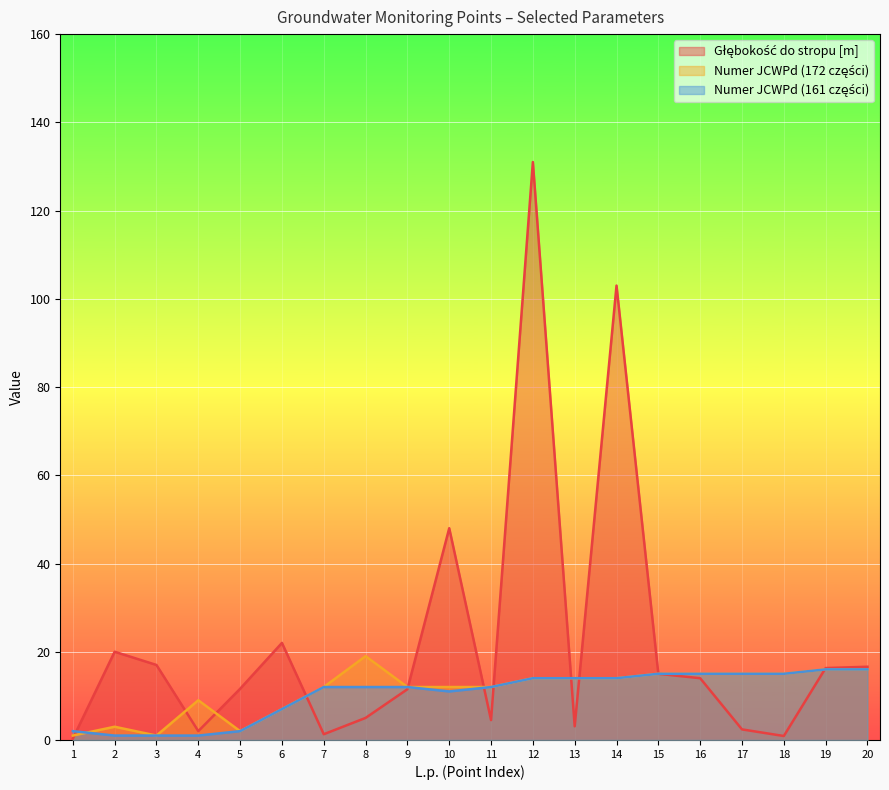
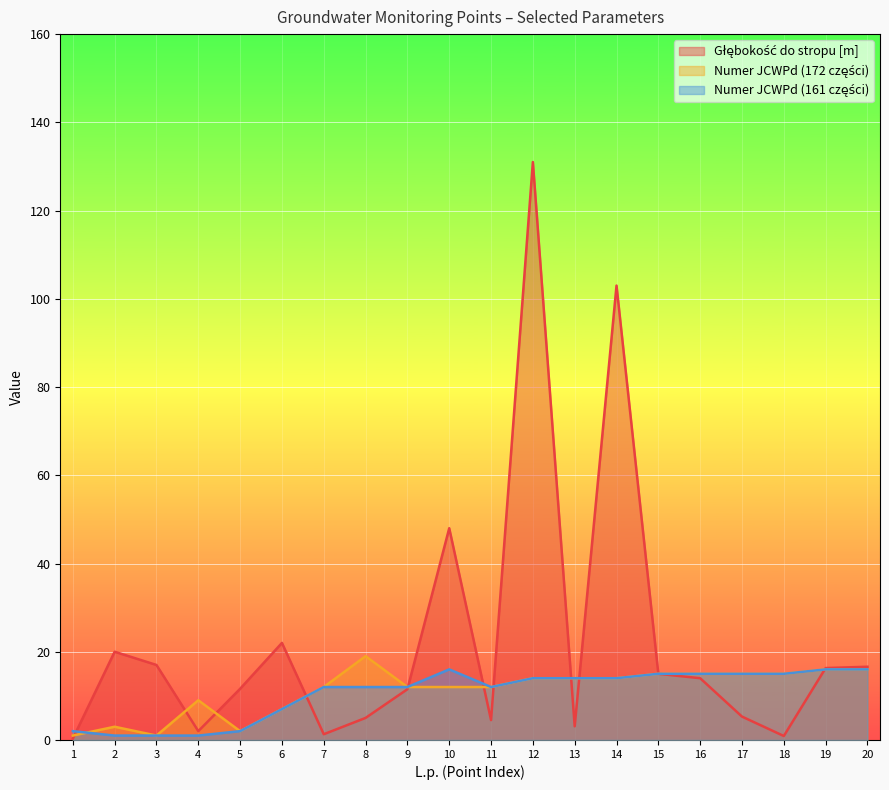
  {
    "Głębokość do stropu [m]": {
      "1": 0,
      "2": 20,
      "3": 17,
      "4": 2,
      "5": 12,
      "6": 22,
      "7": 1,
      "8": 5,
      "10": 48,
      "11": 5,
      "12": 131,
      "13": 3,
      "14": 103,
      "16": 14,
-     "17": 2,
+     "17": 5,
      "18": 1,
      "20": 17
    },
    "Numer JCWPd (172 części)": {
      "1": 1,
      "2": 3,
      "4": 9,
      "8": 19,
      "10": 12
    },
    "Numer JCWPd (161 części)": {
      "1": 2,
      "2": 1,
      "4": 1,
      "8": 12,
-     "10": 11
+     "10": 16
    }
  }
